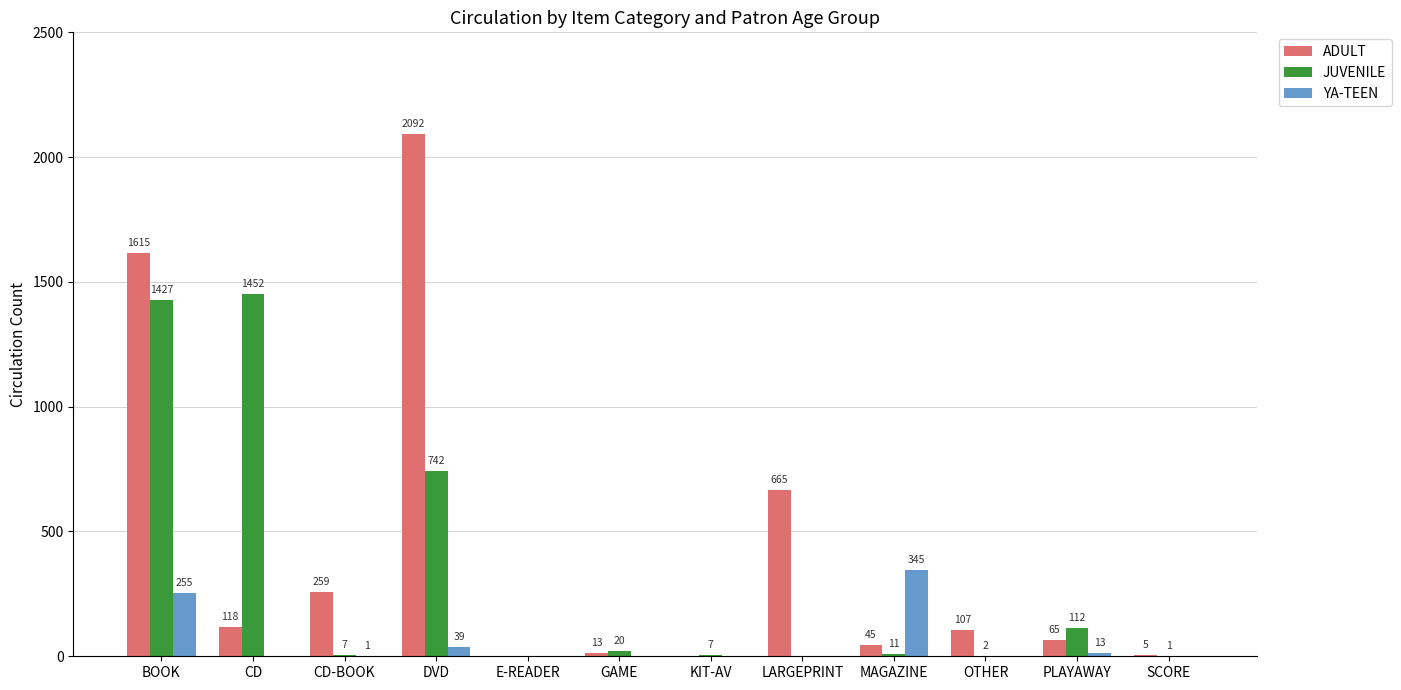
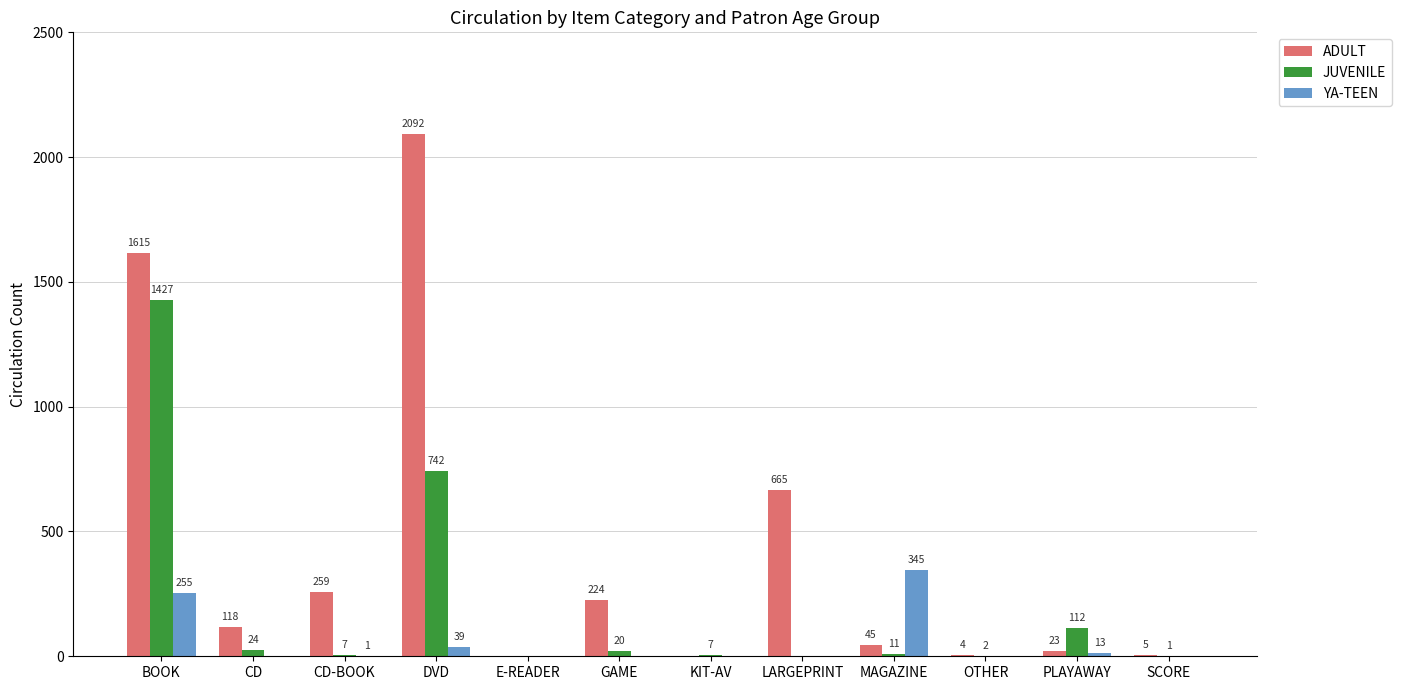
  {
    "ADULT": {
      "BOOK": 1615,
      "CD": 118,
      "CD-BOOK": 259,
      "DVD": 2092,
-     "GAME": 13,
+     "GAME": 224,
      "LARGEPRINT": 665,
      "MAGAZINE": 45,
-     "OTHER": 107,
-     "PLAYAWAY": 65,
+     "OTHER": 4,
+     "PLAYAWAY": 23,
      "SCORE": 5
    },
    "JUVENILE": {
      "BOOK": 1427,
-     "CD": 1452,
+     "CD": 24,
      "CD-BOOK": 7,
      "DVD": 742,
      "GAME": 20,
      "KIT-AV": 7,
      "MAGAZINE": 11,
      "OTHER": 2,
      "PLAYAWAY": 112,
      "SCORE": 1
    },
    "YA-TEEN": {
      "BOOK": 255,
      "CD-BOOK": 1,
      "DVD": 39,
      "MAGAZINE": 345,
      "PLAYAWAY": 13
    }
  }
